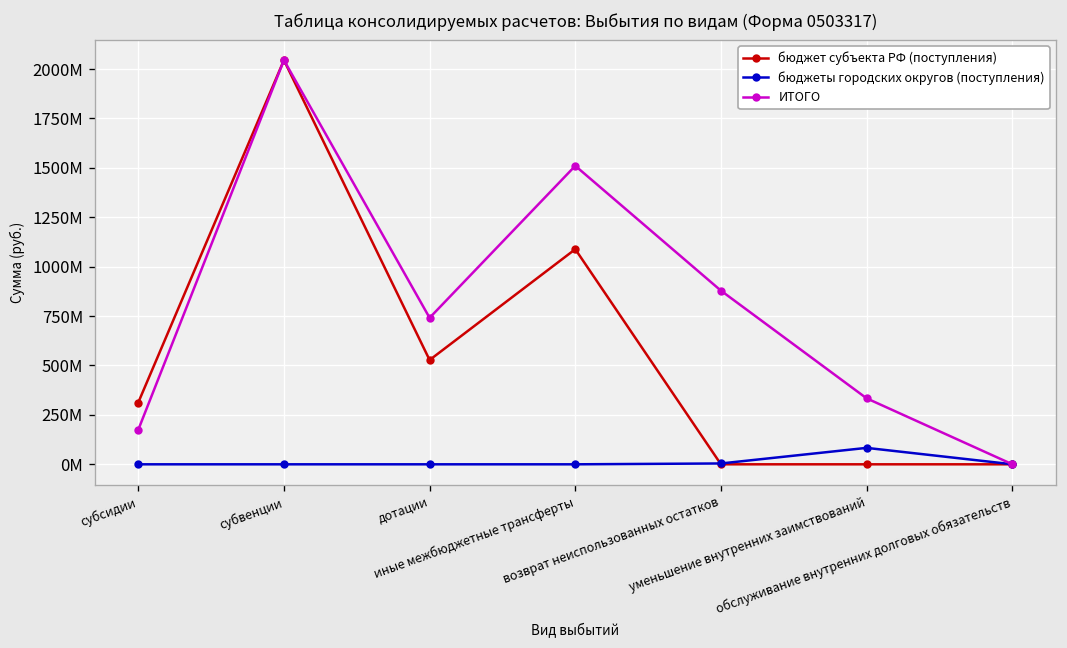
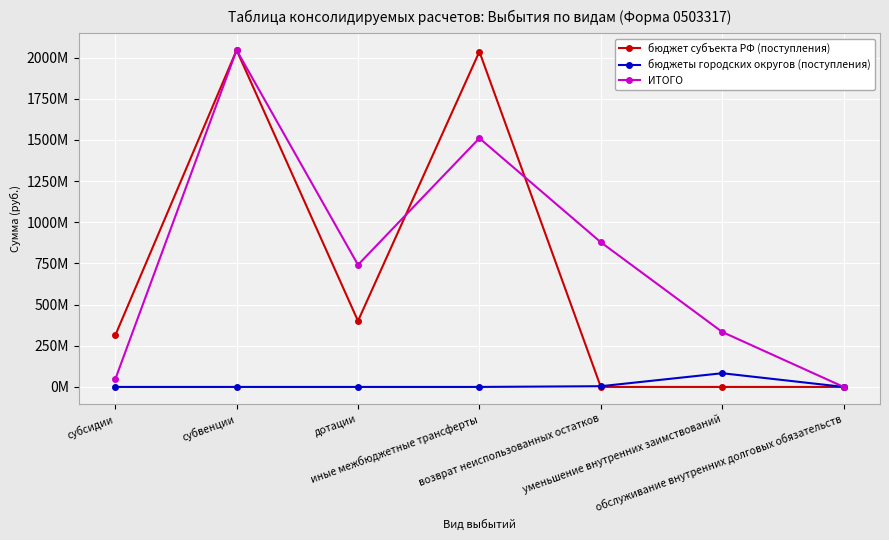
  {
    "бюджет субъекта РФ (поступления)": {
      "субсидии": 310000000,
-     "дотации": 530000000,
-     "иные межбюджетные трансферты": 1090000000,
+     "дотации": 400000000,
+     "иные межбюджетные трансферты": 2040000000,
      "уменьшение внутренних заимствований": 0
    },
    "бюджеты городских округов (поступления)": {
      "субсидии": 0,
      "субвенции": 0,
      "дотации": 0,
      "иные межбюджетные трансферты": 0,
      "уменьшение внутренних заимствований": 80000000
    },
    "ИТОГО": {
-     "субсидии": 170000000,
+     "субсидии": 50000000,
      "дотации": 740000000,
      "иные межбюджетные трансферты": 1510000000,
      "возврат неиспользованных остатков": 880000000,
      "уменьшение внутренних заимствований": 330000000
    }
  }
